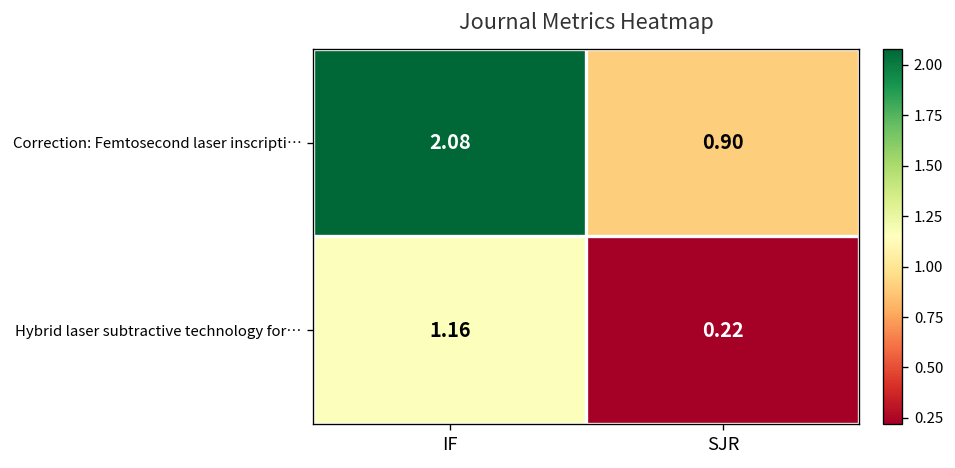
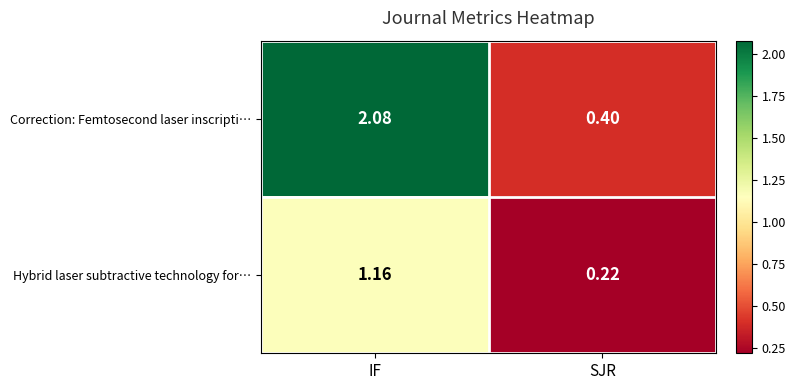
  {
    "Correction: Femtosecond laser inscripti…": {
      "IF": 2.08,
-     "SJR": 0.90
+     "SJR": 0.40
    },
    "Hybrid laser subtractive technology for…": {
      "IF": 1.16,
      "SJR": 0.22
    }
  }
